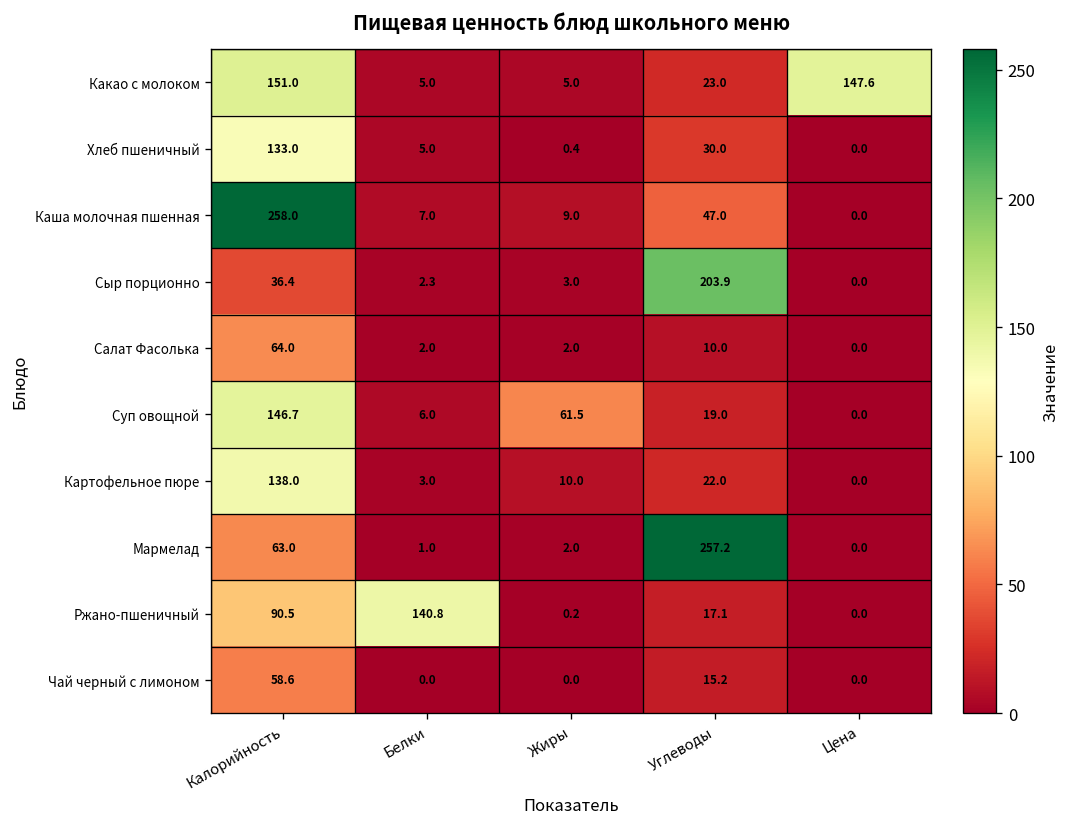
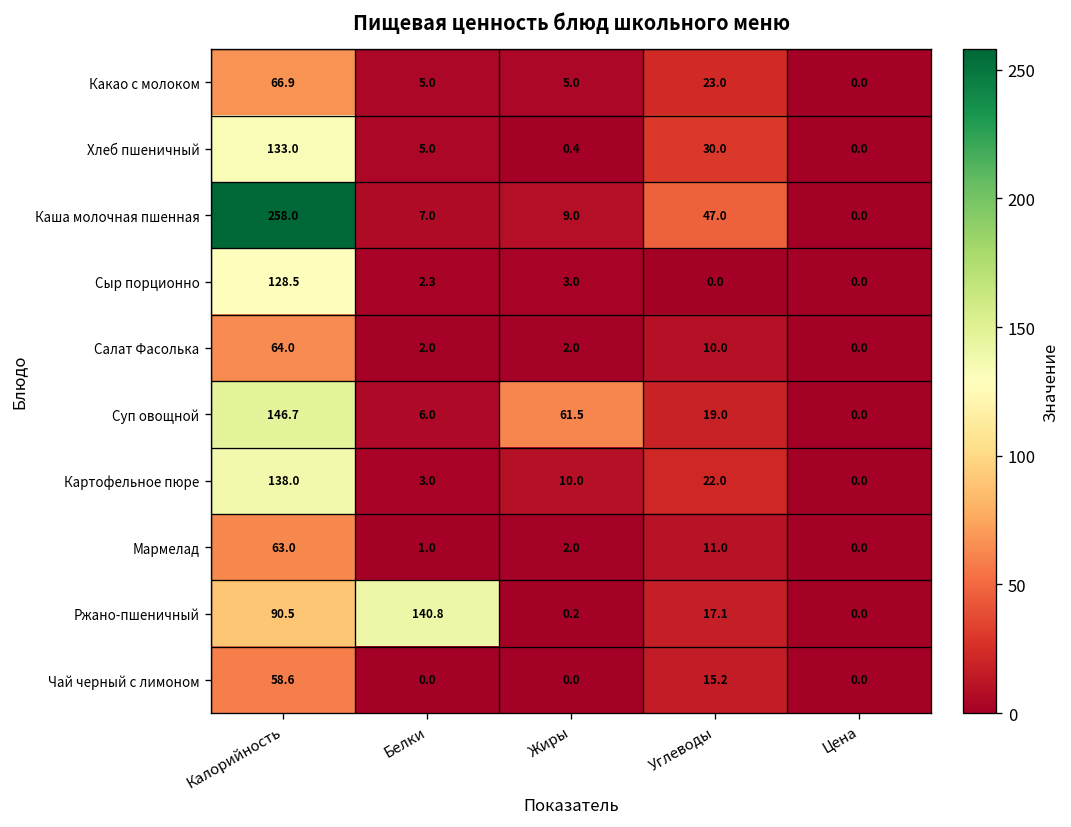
  {
    "Какао с молоком": {
-     "Калорийность": 151.0,
+     "Калорийность": 66.9,
      "Белки": 5.0,
      "Жиры": 5.0,
      "Углеводы": 23.0,
-     "Цена": 147.6
+     "Цена": 0.0
    },
    "Хлеб пшеничный": {
      "Калорийность": 133.0,
      "Белки": 5.0,
      "Жиры": 0.4,
      "Углеводы": 30.0,
      "Цена": 0.0
    },
    "Каша молочная пшенная": {
      "Калорийность": 258.0,
      "Белки": 7.0,
      "Жиры": 9.0,
      "Углеводы": 47.0,
      "Цена": 0.0
    },
    "Сыр порционно": {
-     "Калорийность": 36.4,
+     "Калорийность": 128.5,
      "Белки": 2.3,
      "Жиры": 3.0,
-     "Углеводы": 203.9,
+     "Углеводы": 0.0,
      "Цена": 0.0
    },
    "Салат Фасолька": {
      "Калорийность": 64.0,
      "Белки": 2.0,
      "Жиры": 2.0,
      "Углеводы": 10.0,
      "Цена": 0.0
    },
    "Суп овощной": {
      "Калорийность": 146.7,
      "Белки": 6.0,
      "Жиры": 61.5,
      "Углеводы": 19.0,
      "Цена": 0.0
    },
    "Картофельное пюре": {
      "Калорийность": 138.0,
      "Белки": 3.0,
      "Жиры": 10.0,
      "Углеводы": 22.0,
      "Цена": 0.0
    },
    "Мармелад": {
      "Калорийность": 63.0,
      "Белки": 1.0,
      "Жиры": 2.0,
-     "Углеводы": 257.2,
+     "Углеводы": 11.0,
      "Цена": 0.0
    },
    "Ржано-пшеничный": {
      "Калорийность": 90.5,
      "Белки": 140.8,
      "Жиры": 0.2,
      "Углеводы": 17.1,
      "Цена": 0.0
    },
    "Чай черный с лимоном": {
      "Калорийность": 58.6,
      "Белки": 0.0,
      "Жиры": 0.0,
      "Углеводы": 15.2,
      "Цена": 0.0
    }
  }
